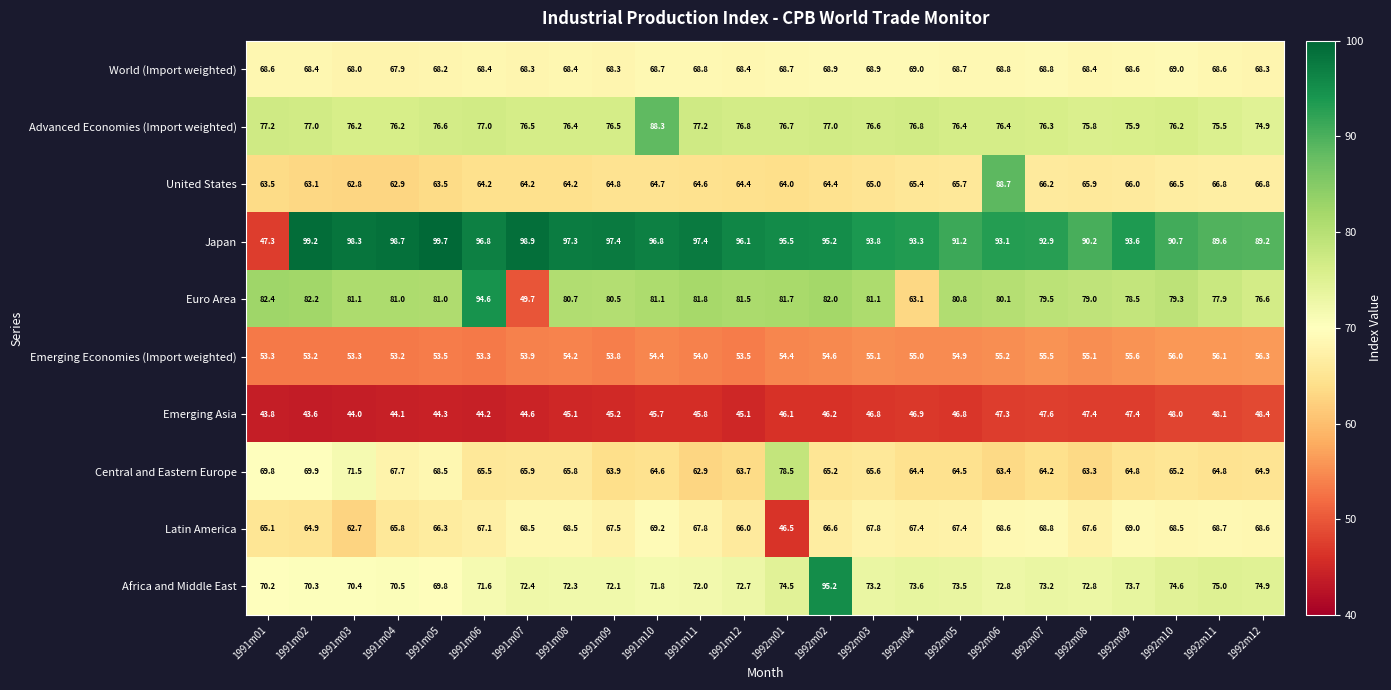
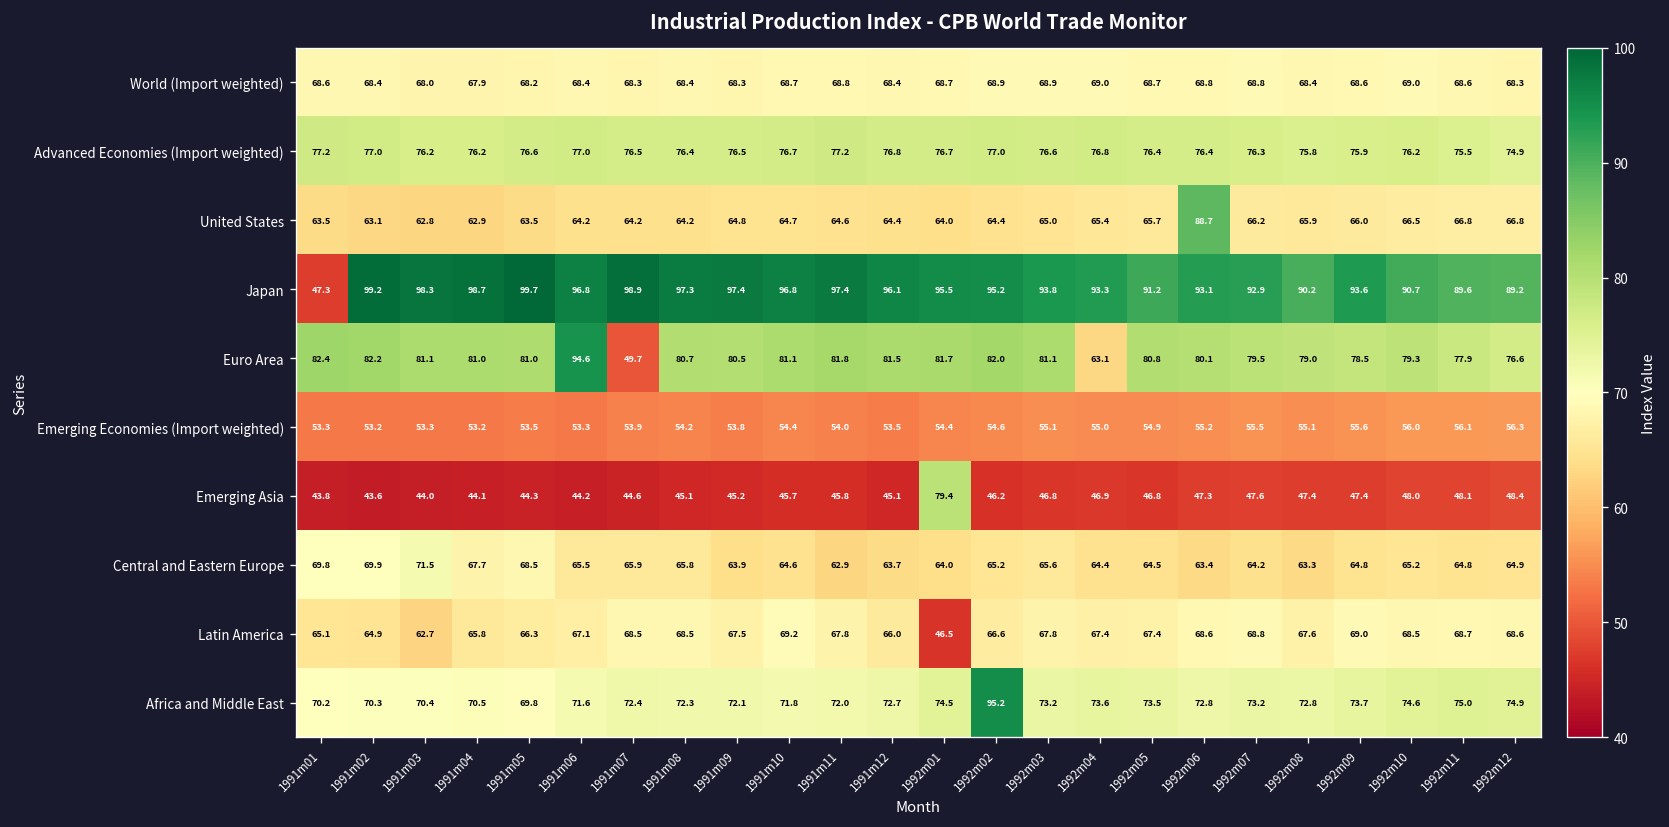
  {
    "Advanced Economies (Import weighted)": {
      "1991m01": 77.2,
      "1991m02": 77.0,
      "1991m03": 76.2,
      "1991m04": 76.2,
      "1991m05": 76.6,
      "1991m06": 77.0,
      "1991m07": 76.5,
      "1991m08": 76.4,
      "1991m09": 76.5,
-     "1991m10": 88.3,
+     "1991m10": 76.7,
      "1991m11": 77.2,
      "1991m12": 76.8,
      "1992m01": 76.7,
      "1992m02": 77.0,
      "1992m03": 76.6,
      "1992m04": 76.8,
      "1992m05": 76.4,
      "1992m06": 76.4,
      "1992m07": 76.3,
      "1992m08": 75.8,
      "1992m09": 75.9,
      "1992m10": 76.2,
      "1992m11": 75.5,
      "1992m12": 74.9
    },
    "Emerging Asia": {
      "1991m01": 43.8,
      "1991m02": 43.6,
      "1991m03": 44.0,
      "1991m04": 44.1,
      "1991m05": 44.3,
      "1991m06": 44.2,
      "1991m07": 44.6,
      "1991m08": 45.1,
      "1991m09": 45.2,
      "1991m10": 45.7,
      "1991m11": 45.8,
      "1991m12": 45.1,
-     "1992m01": 46.1,
+     "1992m01": 79.4,
      "1992m02": 46.2,
      "1992m03": 46.8,
      "1992m04": 46.9,
      "1992m05": 46.8,
      "1992m06": 47.3,
      "1992m07": 47.6,
      "1992m08": 47.4,
      "1992m09": 47.4,
      "1992m10": 48.0,
      "1992m11": 48.1,
      "1992m12": 48.4
    },
    "Central and Eastern Europe": {
      "1991m01": 69.8,
      "1991m02": 69.9,
      "1991m03": 71.5,
      "1991m04": 67.7,
      "1991m05": 68.5,
      "1991m06": 65.5,
      "1991m07": 65.9,
      "1991m08": 65.8,
      "1991m09": 63.9,
      "1991m10": 64.6,
      "1991m11": 62.9,
      "1991m12": 63.7,
-     "1992m01": 78.5,
+     "1992m01": 64.0,
      "1992m02": 65.2,
      "1992m03": 65.6,
      "1992m04": 64.4,
      "1992m05": 64.5,
      "1992m06": 63.4,
      "1992m07": 64.2,
      "1992m08": 63.3,
      "1992m09": 64.8,
      "1992m10": 65.2,
      "1992m11": 64.8,
      "1992m12": 64.9
    }
  }
